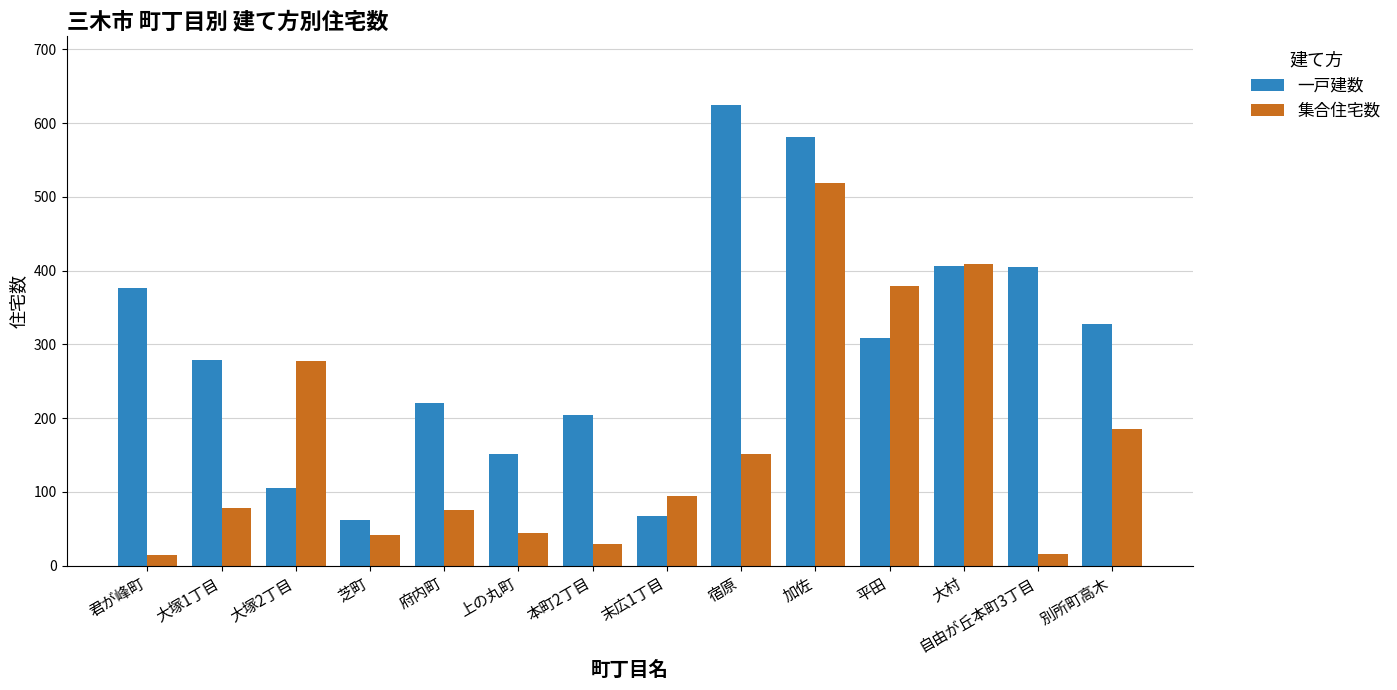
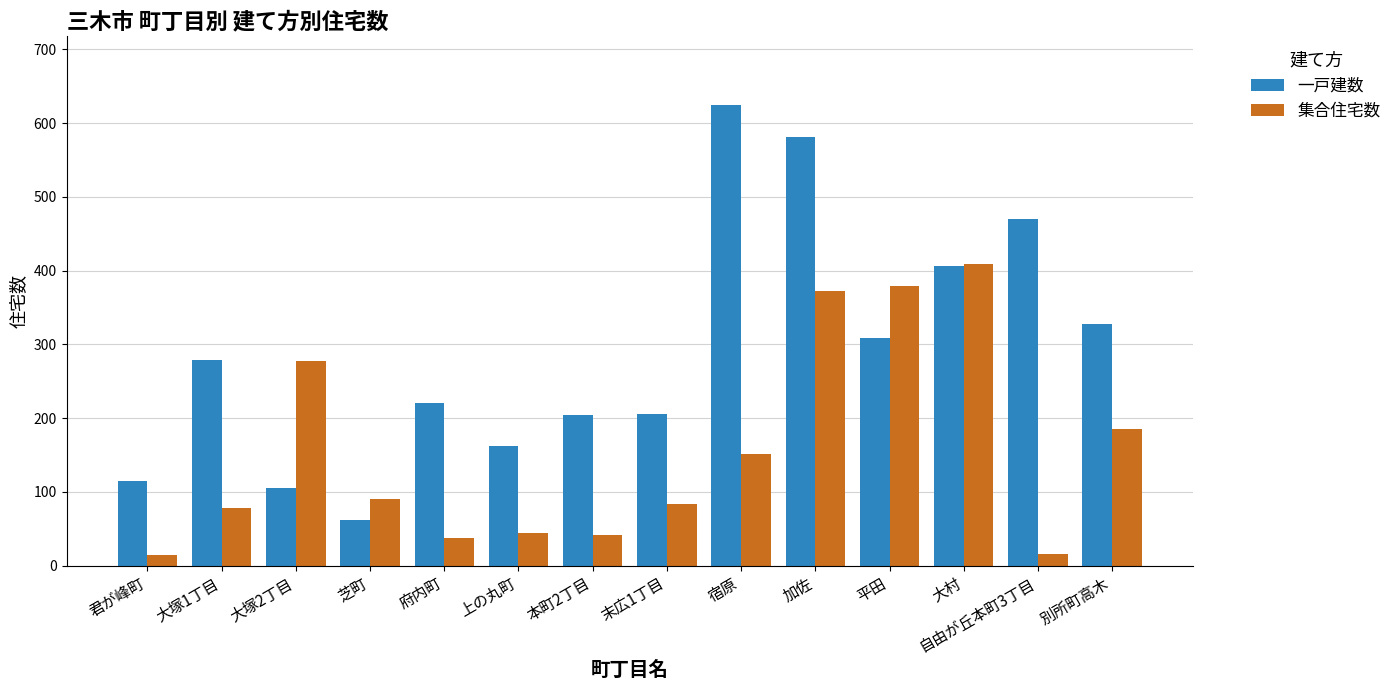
  {
    "一戸建数": {
-     "君が峰町": 380,
+     "君が峰町": 120,
      "大塚1丁目": 280,
      "大塚2丁目": 110,
      "芝町": 60,
      "府内町": 220,
-     "上の丸町": 150,
+     "上の丸町": 160,
      "本町2丁目": 200,
-     "末広1丁目": 70,
+     "末広1丁目": 210,
      "宿原": 620,
      "加佐": 580,
      "平田": 310,
      "大村": 410,
-     "自由が丘本町3丁目": 410,
+     "自由が丘本町3丁目": 470,
      "別所町高木": 330
    },
    "集合住宅数": {
      "君が峰町": 10,
      "大塚1丁目": 80,
      "大塚2丁目": 280,
-     "芝町": 40,
-     "府内町": 80,
+     "芝町": 90,
+     "府内町": 40,
      "上の丸町": 50,
-     "本町2丁目": 30,
-     "末広1丁目": 100,
+     "本町2丁目": 40,
+     "末広1丁目": 80,
      "宿原": 150,
-     "加佐": 520,
+     "加佐": 370,
      "平田": 380,
      "大村": 410,
      "自由が丘本町3丁目": 20,
      "別所町高木": 190
    }
  }
